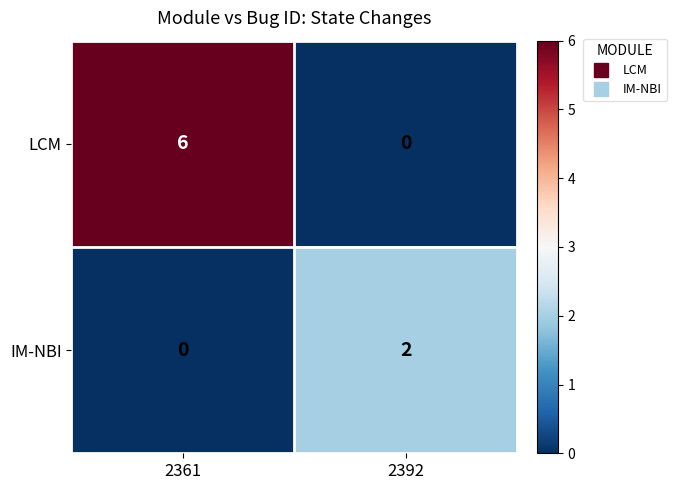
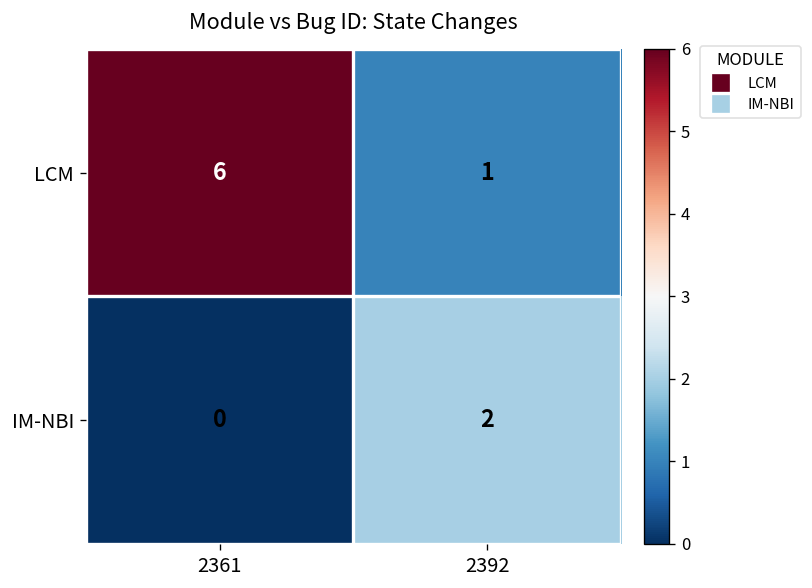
  {
    "LCM": {
      "2361": 6,
-     "2392": 0
+     "2392": 1
    },
    "IM-NBI": {
      "2361": 0,
      "2392": 2
    }
  }
